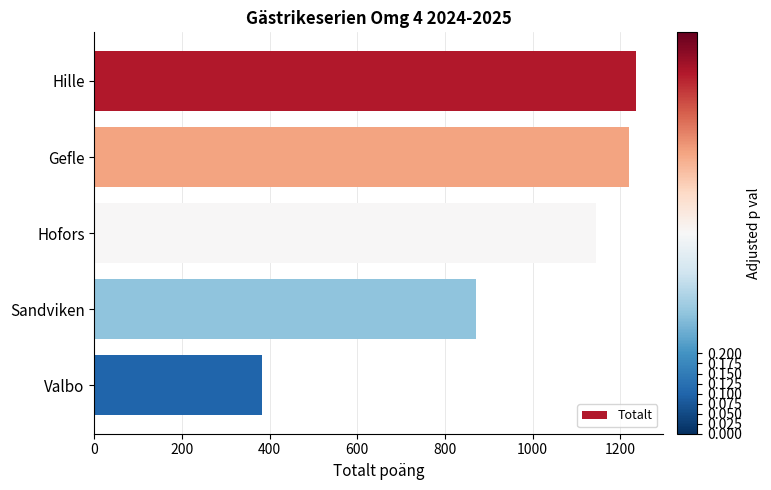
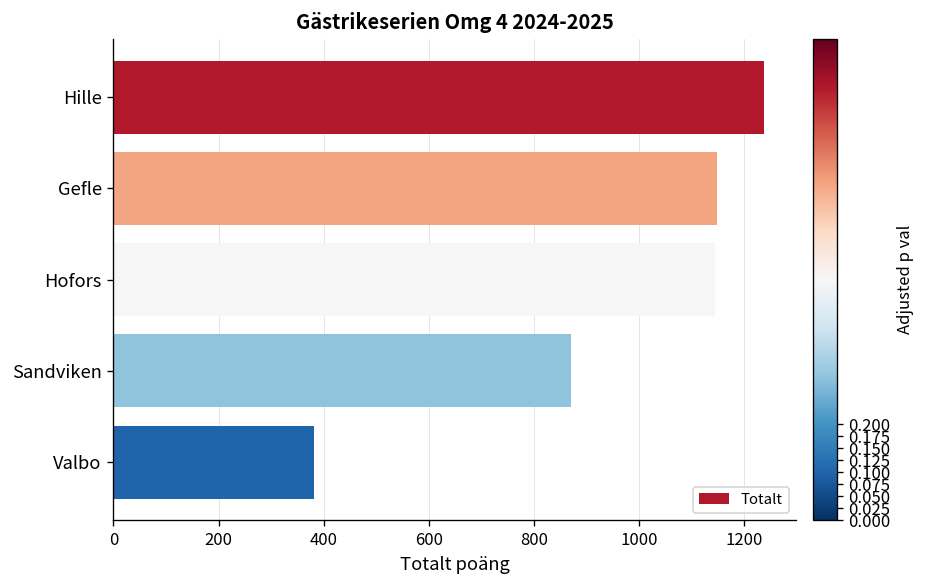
  {
    "Hille": 1240,
-   "Gefle": 1220,
+   "Gefle": 1150,
    "Hofors": 1150,
    "Sandviken": 870,
    "Valbo": 380
  }
